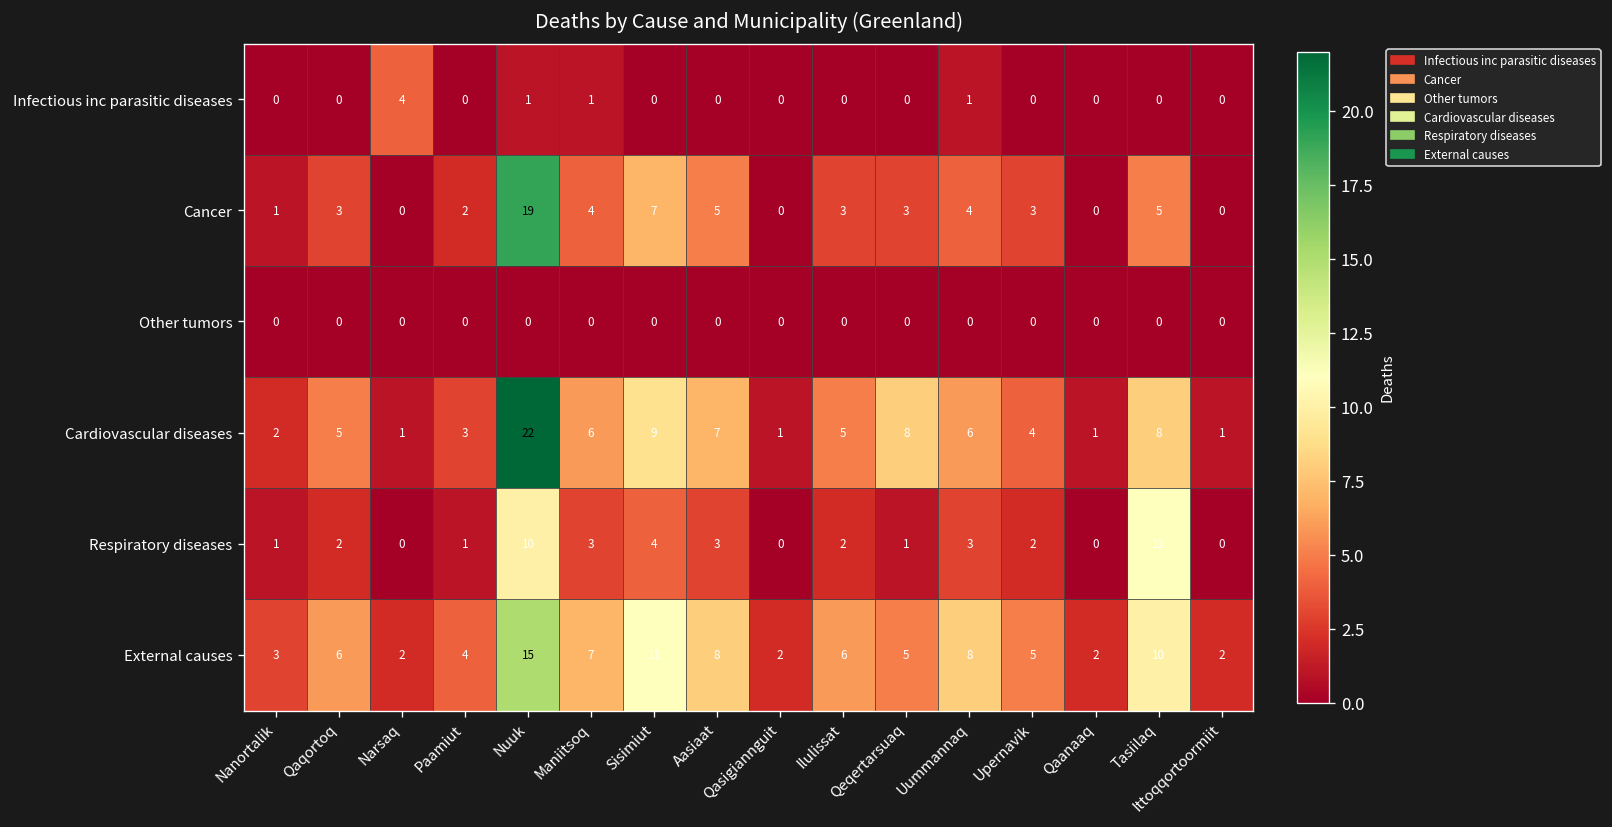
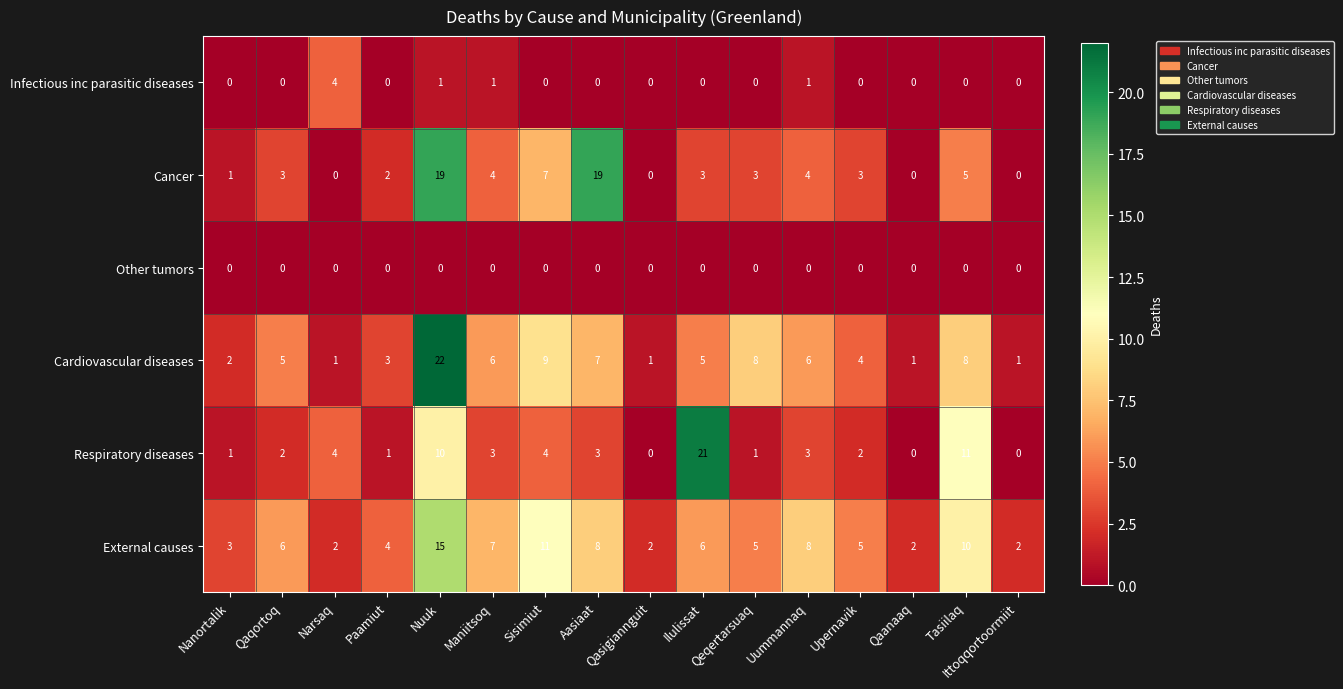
  {
    "Infectious inc parasitic diseases": {
      "Nanortalik": 0,
      "Qaqortoq": 0,
      "Narsaq": 4,
      "Paamiut": 0,
      "Nuuk": 1,
      "Maniitsoq": 1,
      "Sisimiut": 0,
      "Aasiaat": 0,
      "Qasigiannguit": 0,
      "Ilulissat": 0,
      "Qeqertarsuaq": 0,
      "Uummannaq": 1,
      "Upernavik": 0,
      "Qaanaaq": 0,
      "Tasiilaq": 0,
      "Ittoqqortoormiit": 0
    },
    "Cancer": {
      "Nanortalik": 1,
      "Qaqortoq": 3,
      "Narsaq": 0,
      "Paamiut": 2,
      "Nuuk": 19,
      "Maniitsoq": 4,
      "Sisimiut": 7,
-     "Aasiaat": 5,
+     "Aasiaat": 19,
      "Qasigiannguit": 0,
      "Ilulissat": 3,
      "Qeqertarsuaq": 3,
      "Uummannaq": 4,
      "Upernavik": 3,
      "Qaanaaq": 0,
      "Tasiilaq": 5,
      "Ittoqqortoormiit": 0
    },
    "Other tumors": {
      "Nanortalik": 0,
      "Qaqortoq": 0,
      "Narsaq": 0,
      "Paamiut": 0,
      "Nuuk": 0,
      "Maniitsoq": 0,
      "Sisimiut": 0,
      "Aasiaat": 0,
      "Qasigiannguit": 0,
      "Ilulissat": 0,
      "Qeqertarsuaq": 0,
      "Uummannaq": 0,
      "Upernavik": 0,
      "Qaanaaq": 0,
      "Tasiilaq": 0,
      "Ittoqqortoormiit": 0
    },
    "Cardiovascular diseases": {
      "Nanortalik": 2,
      "Qaqortoq": 5,
      "Narsaq": 1,
      "Paamiut": 3,
      "Nuuk": 22,
      "Maniitsoq": 6,
      "Sisimiut": 9,
      "Aasiaat": 7,
      "Qasigiannguit": 1,
      "Ilulissat": 5,
      "Qeqertarsuaq": 8,
      "Uummannaq": 6,
      "Upernavik": 4,
      "Qaanaaq": 1,
      "Tasiilaq": 8,
      "Ittoqqortoormiit": 1
    },
    "Respiratory diseases": {
      "Nanortalik": 1,
      "Qaqortoq": 2,
-     "Narsaq": 0,
+     "Narsaq": 4,
      "Paamiut": 1,
      "Nuuk": 10,
      "Maniitsoq": 3,
      "Sisimiut": 4,
      "Aasiaat": 3,
      "Qasigiannguit": 0,
-     "Ilulissat": 2,
+     "Ilulissat": 21,
      "Qeqertarsuaq": 1,
      "Uummannaq": 3,
      "Upernavik": 2,
      "Qaanaaq": 0,
      "Tasiilaq": 11,
      "Ittoqqortoormiit": 0
    },
    "External causes": {
      "Nanortalik": 3,
      "Qaqortoq": 6,
      "Narsaq": 2,
      "Paamiut": 4,
      "Nuuk": 15,
      "Maniitsoq": 7,
      "Sisimiut": 11,
      "Aasiaat": 8,
      "Qasigiannguit": 2,
      "Ilulissat": 6,
      "Qeqertarsuaq": 5,
      "Uummannaq": 8,
      "Upernavik": 5,
      "Qaanaaq": 2,
      "Tasiilaq": 10,
      "Ittoqqortoormiit": 2
    }
  }
